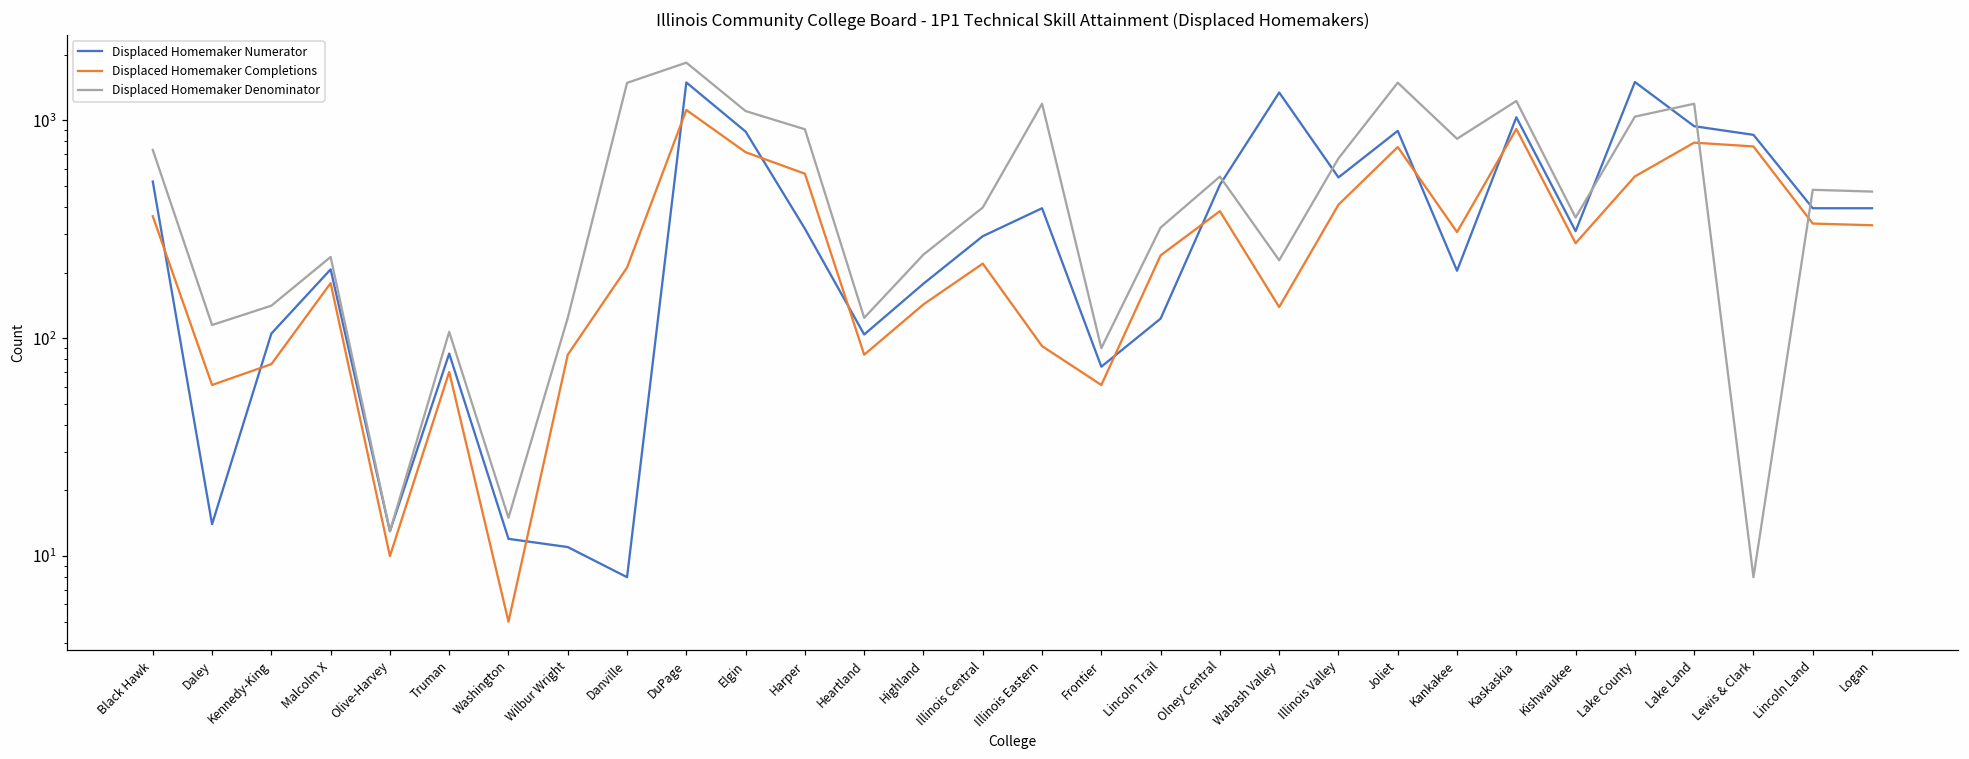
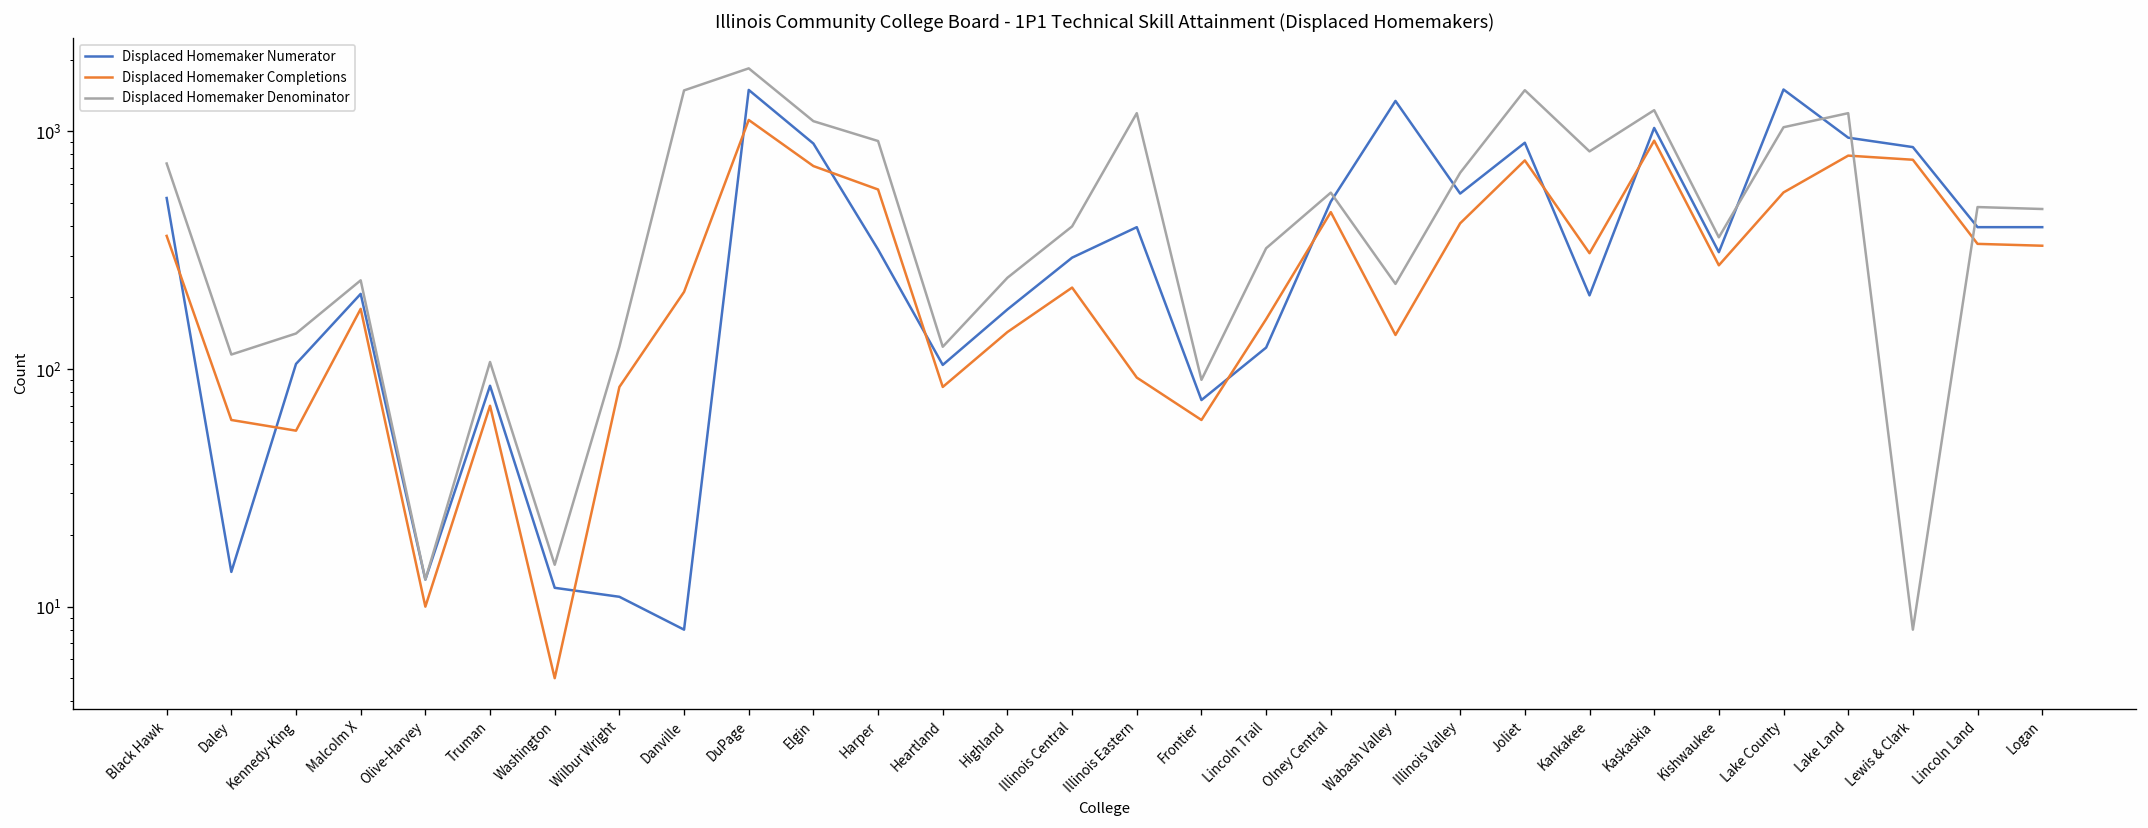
  {
    "Displaced Homemaker Numerator": {
      "Black Hawk": 520,
      "Daley": 14,
      "Kennedy-King": 110,
      "Malcolm X": 210,
      "Truman": 85,
      "Washington": 12,
      "Wilbur Wright": 11,
      "Danville": 8,
      "DuPage": 1500,
      "Elgin": 900,
      "Harper": 320,
      "Heartland": 100,
      "Highland": 180,
      "Illinois Central": 290,
      "Illinois Eastern": 400,
      "Frontier": 74,
      "Lincoln Trail": 120,
      "Olney Central": 510,
      "Wabash Valley": 1300,
      "Illinois Valley": 550,
      "Joliet": 900,
      "Kankakee": 200,
      "Kaskaskia": 1000,
      "Kishwaukee": 310,
      "Lake County": 1500,
      "Lake Land": 900,
      "Lewis & Clark": 860,
      "Lincoln Land": 400,
      "Logan": 400
    },
    "Displaced Homemaker Completions": {
      "Black Hawk": 360,
      "Daley": 61,
-     "Kennedy-King": 76,
+     "Kennedy-King": 55,
      "Malcolm X": 180,
      "Olive-Harvey": 10,
      "Truman": 70,
      "Washington": 5,
      "Wilbur Wright": 84,
      "Danville": 210,
      "DuPage": 1100,
      "Elgin": 710,
      "Harper": 570,
      "Heartland": 84,
      "Highland": 140,
      "Illinois Central": 220,
      "Illinois Eastern": 90,
      "Frontier": 61,
-     "Lincoln Trail": 240,
-     "Olney Central": 380,
+     "Lincoln Trail": 160,
+     "Olney Central": 460,
      "Wabash Valley": 140,
      "Illinois Valley": 410,
      "Joliet": 750,
      "Kankakee": 310,
      "Kaskaskia": 900,
      "Kishwaukee": 270,
      "Lake County": 550,
      "Lake Land": 790,
      "Lewis & Clark": 760,
      "Lincoln Land": 340,
      "Logan": 330
    },
    "Displaced Homemaker Denominator": {
      "Black Hawk": 730,
      "Daley": 120,
      "Kennedy-King": 140,
      "Malcolm X": 240,
      "Truman": 110,
      "Washington": 15,
      "Wilbur Wright": 120,
      "Danville": 1500,
      "DuPage": 1800,
      "Elgin": 1100,
      "Harper": 900,
      "Heartland": 120,
      "Highland": 240,
      "Illinois Central": 400,
      "Illinois Eastern": 1200,
      "Frontier": 90,
      "Lincoln Trail": 320,
      "Olney Central": 550,
      "Wabash Valley": 230,
      "Illinois Valley": 670,
      "Joliet": 1500,
      "Kankakee": 820,
      "Kaskaskia": 1200,
      "Kishwaukee": 360,
      "Lake County": 1000,
      "Lake Land": 1200,
      "Lewis & Clark": 8,
      "Lincoln Land": 480,
      "Logan": 470
    }
  }
